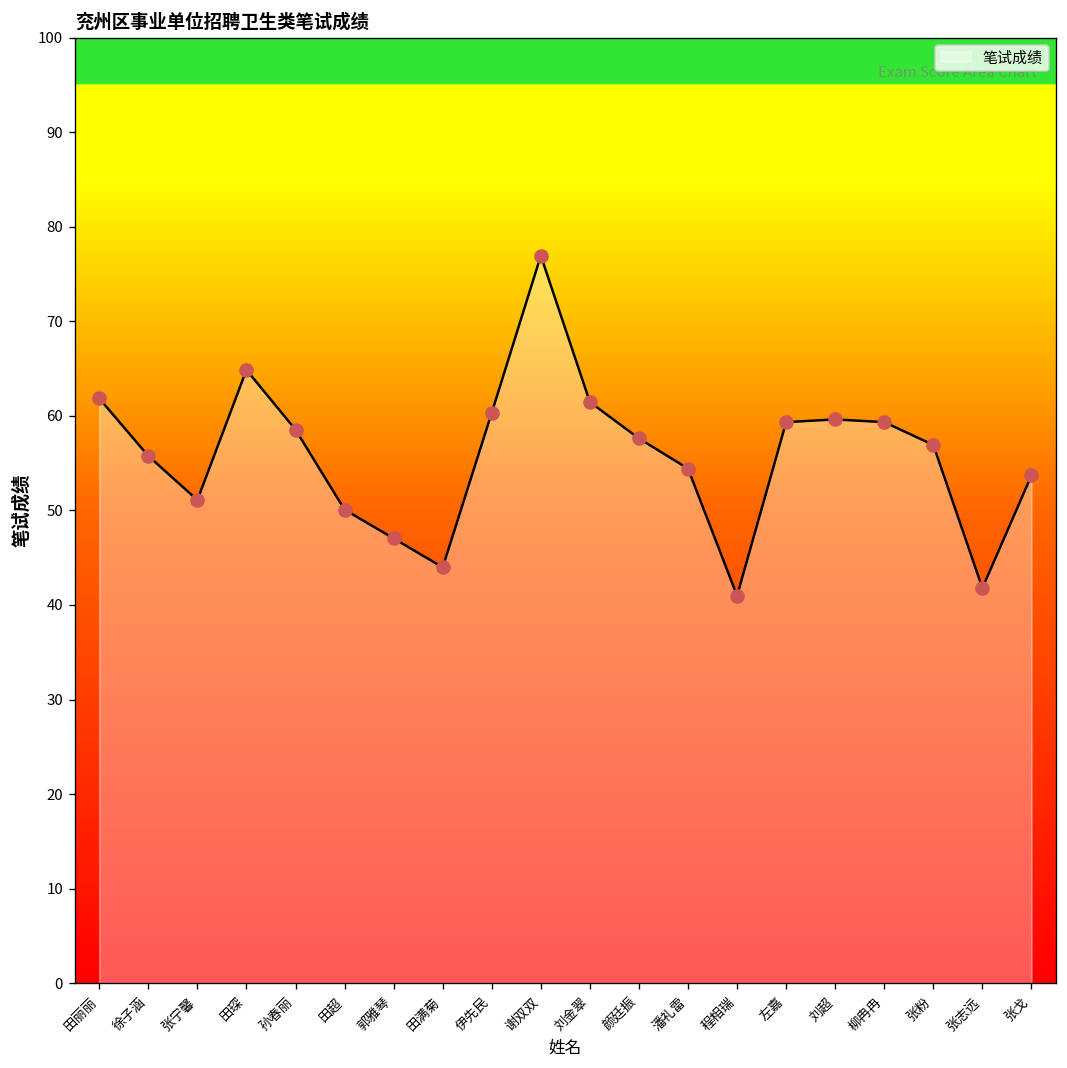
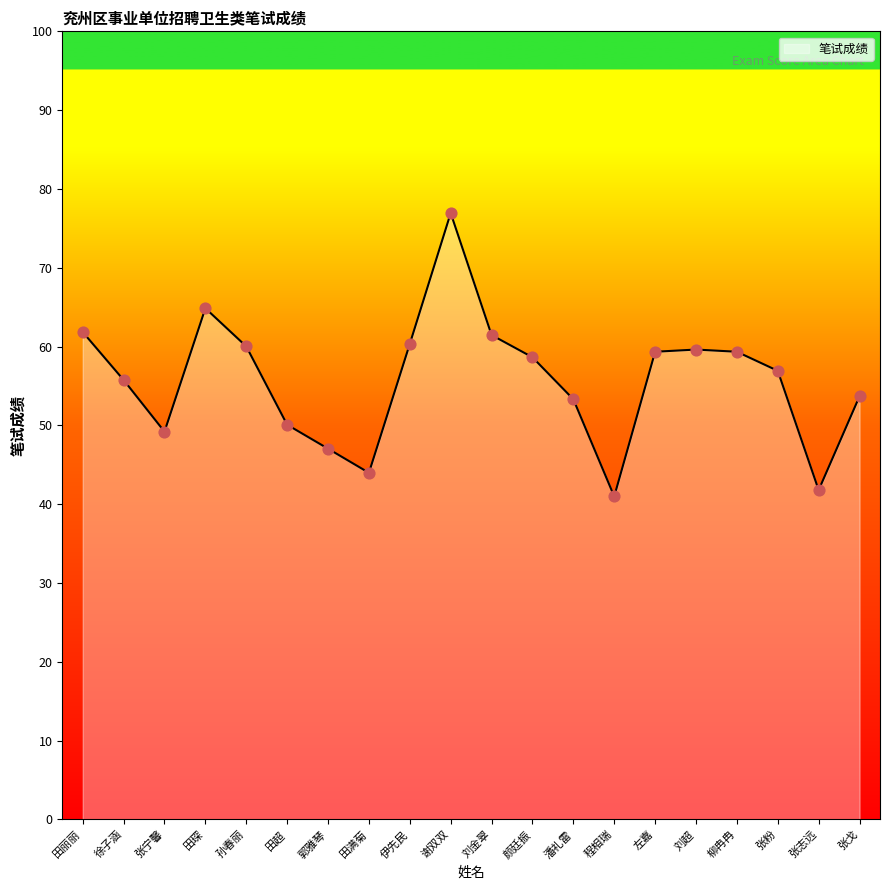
  {
    "田丽丽": 62,
    "徐子涵": 56,
-   "张宁馨": 51,
+   "张宁馨": 49,
    "田琛": 65,
-   "孙春丽": 59,
+   "孙春丽": 60,
    "田超": 50,
    "郭雅琴": 47,
    "田满菊": 44,
    "伊先民": 60,
    "谢双双": 77,
    "刘金翠": 61,
-   "颜廷振": 58,
-   "潘礼雷": 54,
+   "颜廷振": 59,
+   "潘礼雷": 53,
    "程相瑞": 41,
    "左嘉": 59,
    "刘超": 60,
    "柳冉冉": 59,
    "张粉": 57,
    "张志远": 42,
    "张戈": 54
  }
